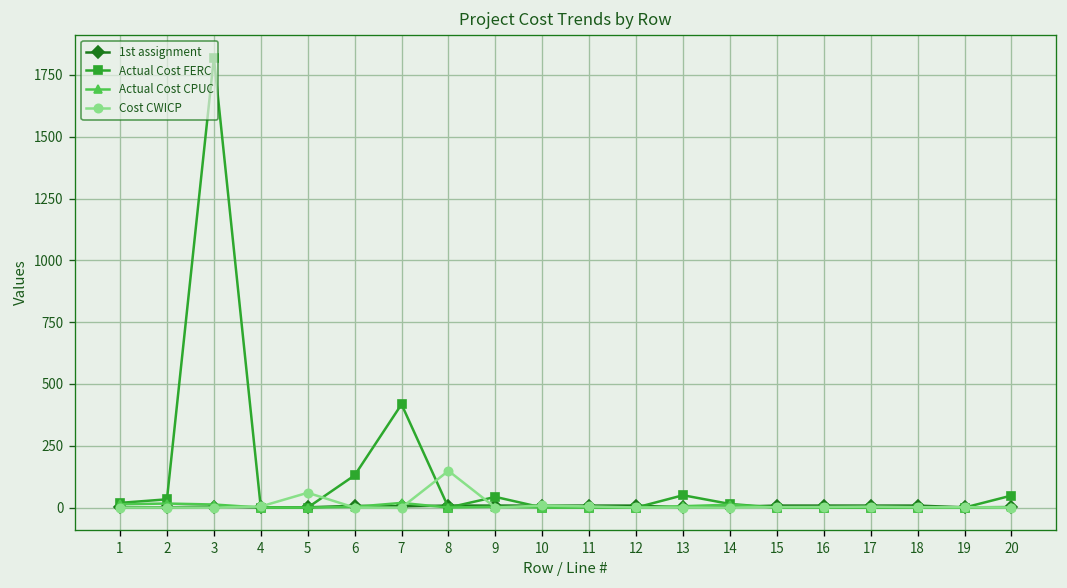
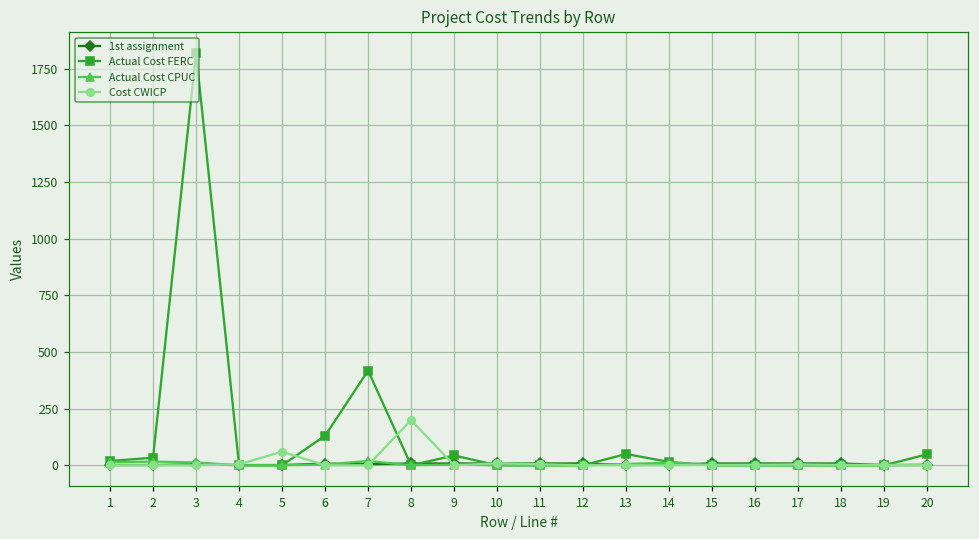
  {
    "Cost CWICP": {
      "5": 60,
-     "8": 150
+     "8": 200
    }
  }
